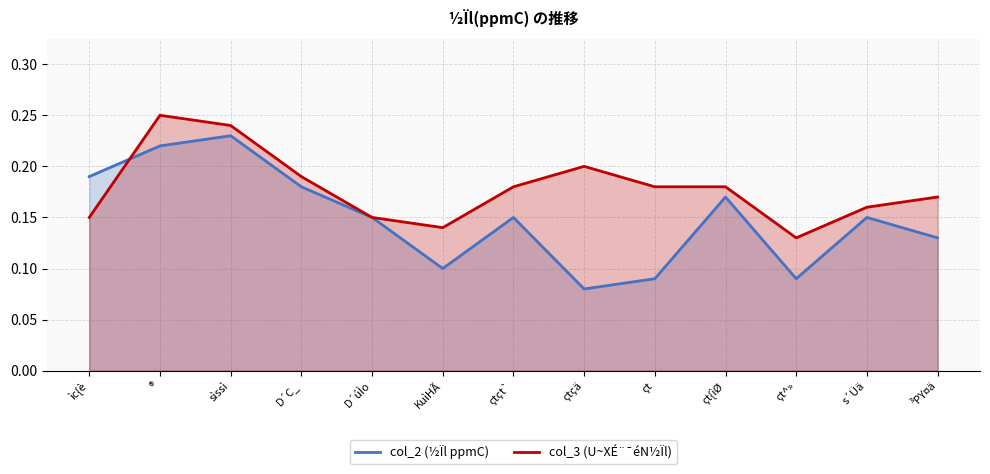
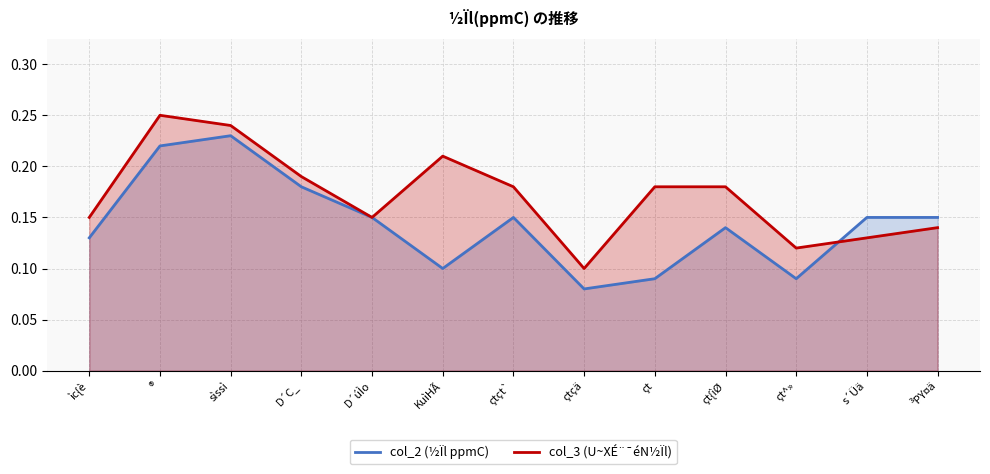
  {
    "col_2 (½Ïl ppmC)": {
-     "ìc{è": 0.19,
+     "ìc{è": 0.13,
      "®": 0.22,
      "sìssì": 0.23,
      "D´C_": 0.18,
      "KuìHÃ": 0.10,
      "çtçt`": 0.15,
      "çtçä": 0.08,
      "çt": 0.09,
-     "çt{ìØ": 0.17,
+     "çt{ìØ": 0.14,
      "çt^»": 0.09,
      "s´Üä": 0.15,
-     "³PY¤ä": 0.13
+     "³PY¤ä": 0.15
    },
    "col_3 (U~XÉ¨¯éN½Ïl)": {
      "ìc{è": 0.15,
      "®": 0.25,
      "sìssì": 0.24,
      "D´C_": 0.19,
-     "KuìHÃ": 0.14,
+     "KuìHÃ": 0.21,
      "çtçt`": 0.18,
-     "çtçä": 0.2,
+     "çtçä": 0.1,
      "çt": 0.18,
      "çt{ìØ": 0.18,
-     "çt^»": 0.13,
-     "s´Üä": 0.16,
-     "³PY¤ä": 0.17
+     "çt^»": 0.12,
+     "s´Üä": 0.13,
+     "³PY¤ä": 0.14
    }
  }
